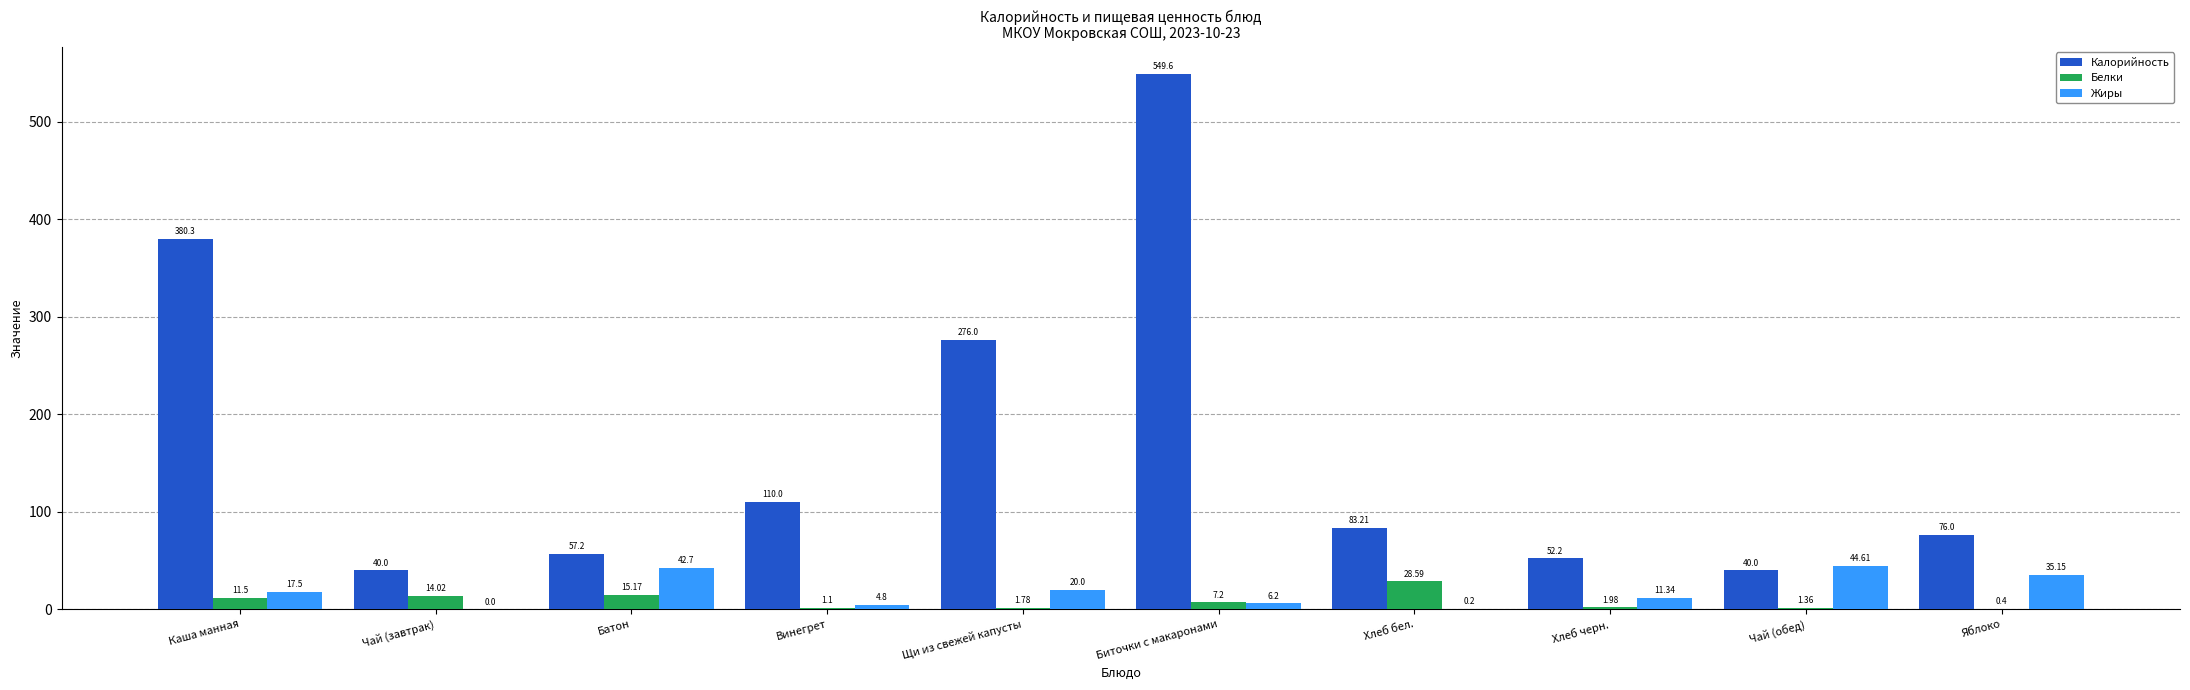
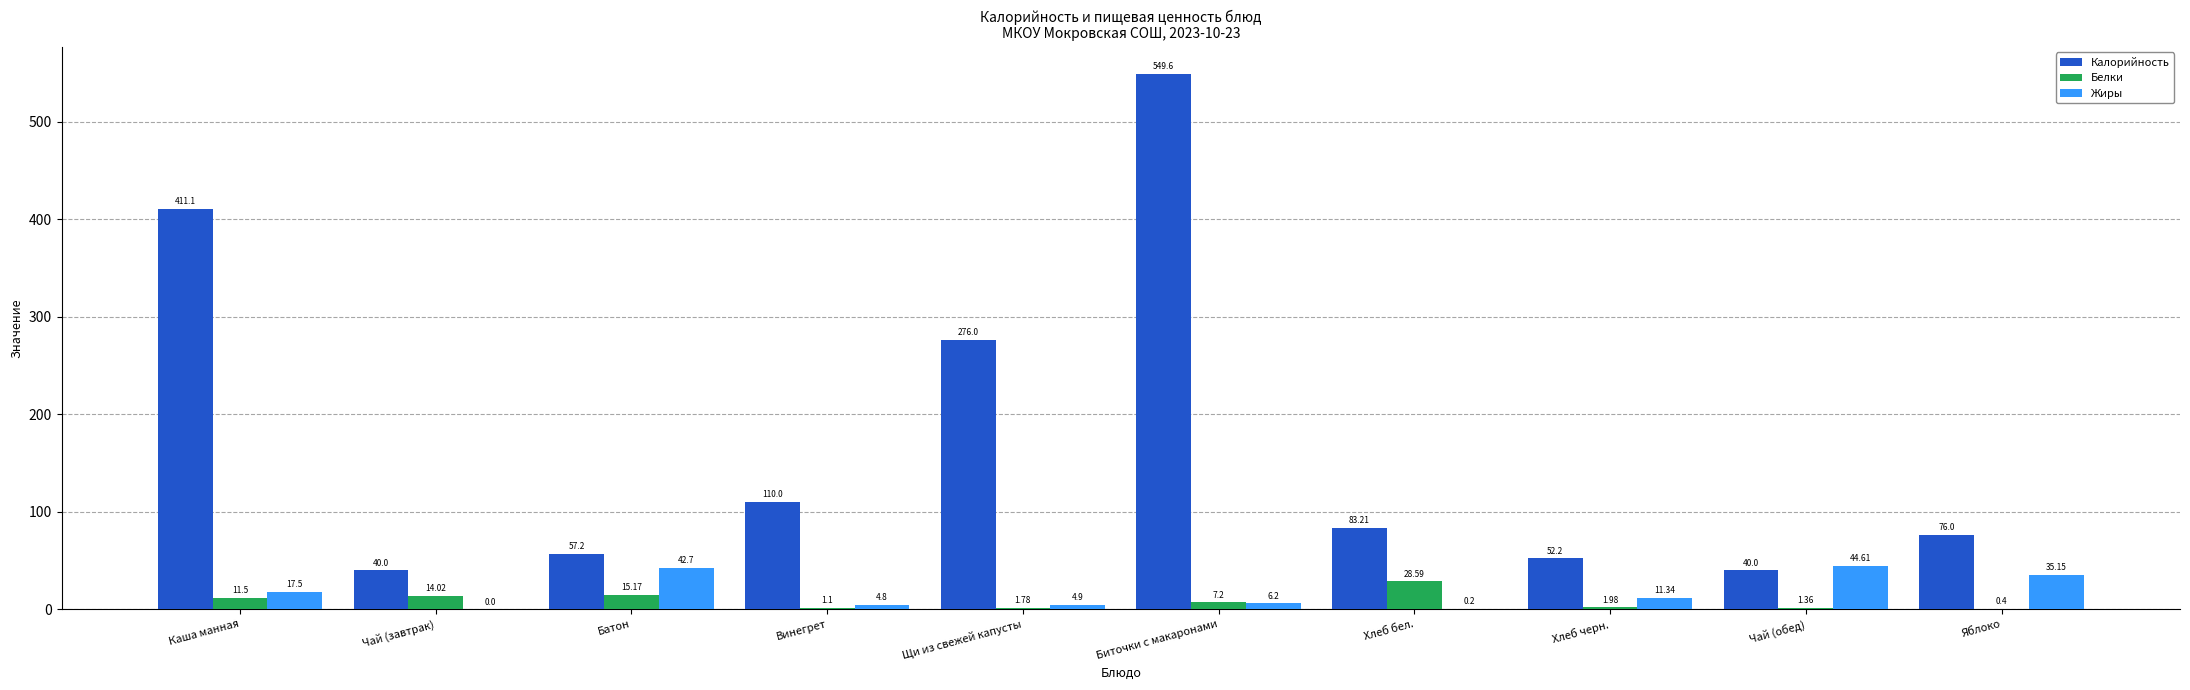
  {
    "Калорийность": {
-     "Каша манная": 380.3,
+     "Каша манная": 411.1,
      "Чай (завтрак)": 40.0,
      "Батон": 57.2,
      "Винегрет": 110.0,
      "Щи из свежей капусты": 276.0,
      "Биточки с макаронами": 549.6,
      "Хлеб бел.": 83.21,
      "Хлеб черн.": 52.2,
      "Чай (обед)": 40.0,
      "Яблоко": 76.0
    },
    "Белки": {
      "Каша манная": 11.5,
      "Чай (завтрак)": 14.02,
      "Батон": 15.17,
      "Винегрет": 1.1,
      "Щи из свежей капусты": 1.78,
      "Биточки с макаронами": 7.2,
      "Хлеб бел.": 28.59,
      "Хлеб черн.": 1.98,
      "Чай (обед)": 1.36,
      "Яблоко": 0.4
    },
    "Жиры": {
      "Каша манная": 17.5,
      "Чай (завтрак)": 0.0,
      "Батон": 42.7,
      "Винегрет": 4.8,
-     "Щи из свежей капусты": 20.0,
+     "Щи из свежей капусты": 4.9,
      "Биточки с макаронами": 6.2,
      "Хлеб бел.": 0.2,
      "Хлеб черн.": 11.34,
      "Чай (обед)": 44.61,
      "Яблоко": 35.15
    }
  }
